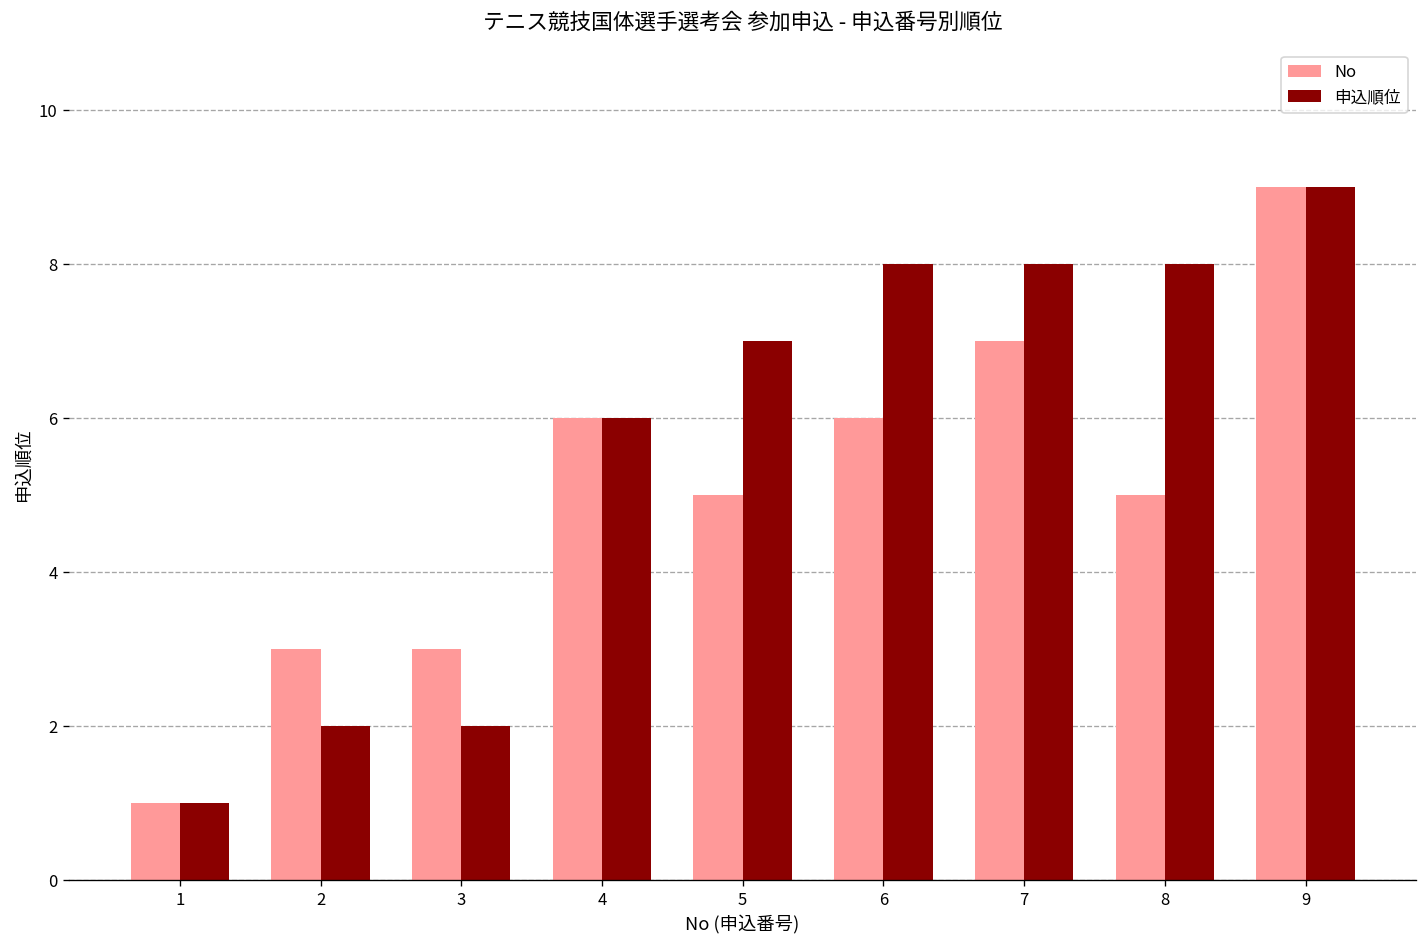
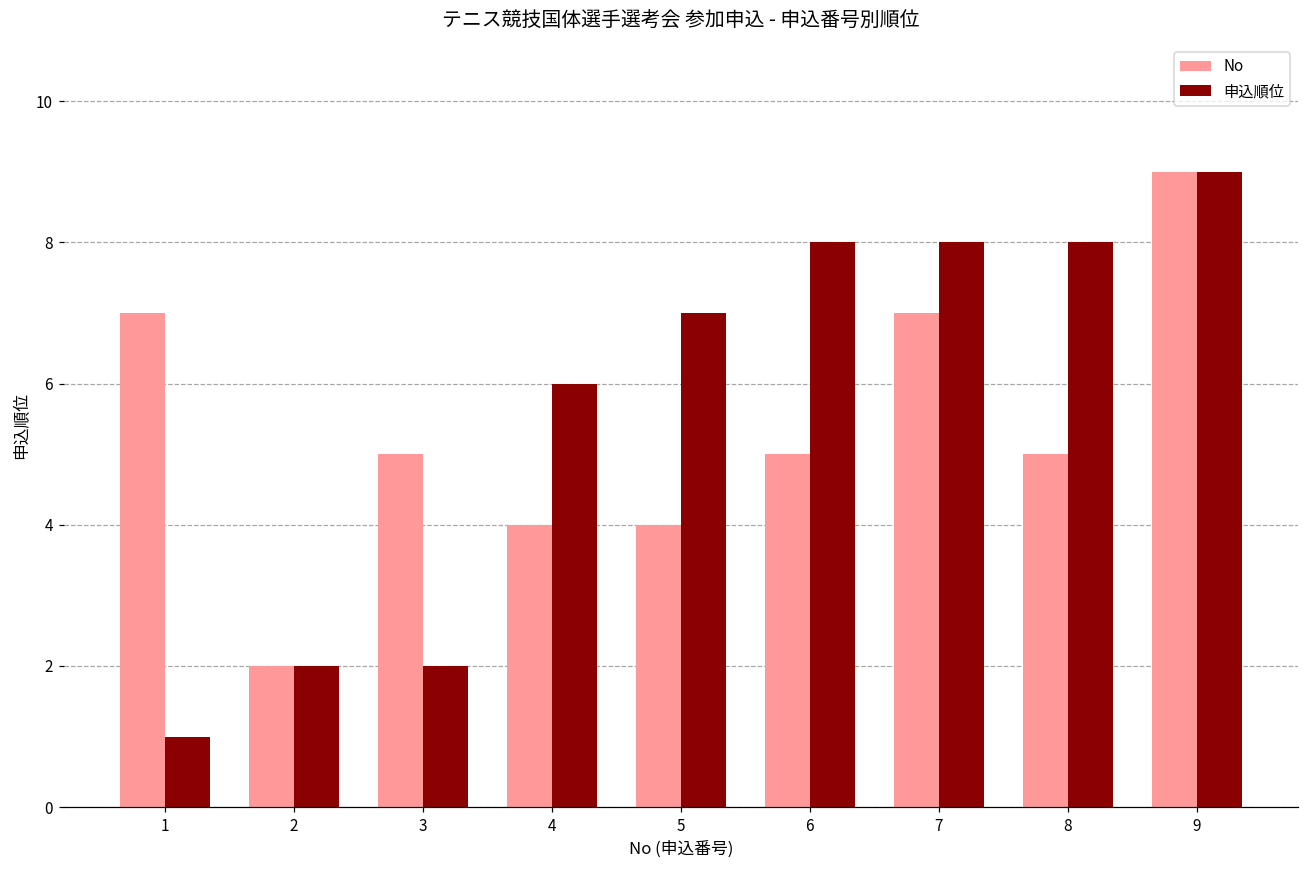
  {
    "No": {
-     "1": 1,
-     "2": 3,
-     "3": 3,
-     "4": 6,
-     "5": 5,
-     "6": 6,
+     "1": 7,
+     "2": 2,
+     "3": 5,
+     "4": 4,
+     "5": 4,
+     "6": 5,
      "7": 7,
      "8": 5,
      "9": 9
    },
    "申込順位": {
      "1": 1,
      "2": 2,
      "3": 2,
      "4": 6,
      "5": 7,
      "6": 8,
      "7": 8,
      "8": 8,
      "9": 9
    }
  }
